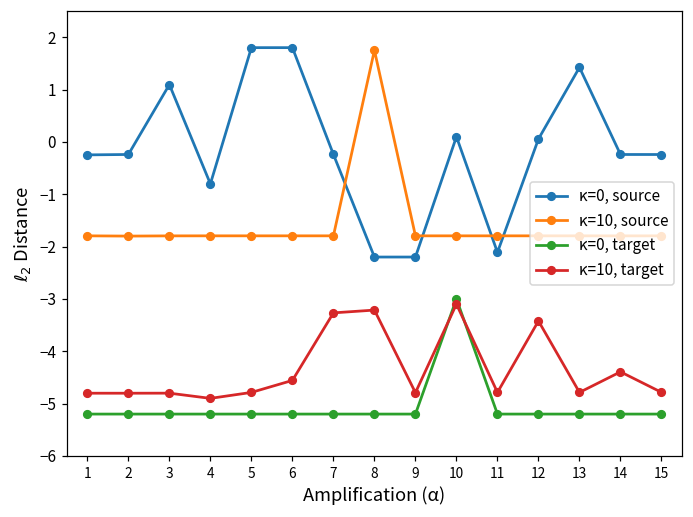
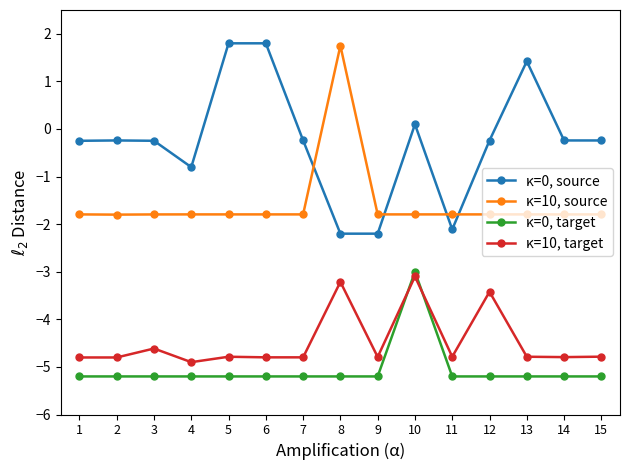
  {
    "κ=0, source": {
      "1": -0.2,
      "2": -0.2,
-     "3": 1.1,
+     "3": -0.2,
      "4": -0.8,
      "5": 1.8,
      "6": 1.8,
      "7": -0.2,
      "8": -2.2,
      "9": -2.2,
      "10": 0.1,
      "11": -2.1,
-     "12": 0.1,
+     "12": -0.2,
      "13": 1.4,
      "14": -0.2,
      "15": -0.2
    },
    "κ=10, source": {
      "1": -1.8,
      "2": -1.8,
      "3": -1.8,
      "4": -1.8,
      "5": -1.8,
      "6": -1.8,
      "7": -1.8,
      "8": 1.7,
      "9": -1.8,
      "10": -1.8,
      "11": -1.8
    },
    "κ=0, target": {
      "1": -5.2,
      "2": -5.2,
      "3": -5.2,
      "4": -5.2,
      "5": -5.2,
      "6": -5.2,
      "7": -5.2,
      "8": -5.2,
      "9": -5.2,
      "10": -3.0,
      "11": -5.2,
      "12": -5.2,
      "13": -5.2,
      "14": -5.2,
      "15": -5.2
    },
    "κ=10, target": {
      "1": -4.8,
      "2": -4.8,
-     "3": -4.8,
+     "3": -4.6,
      "4": -4.9,
      "5": -4.8,
-     "6": -4.6,
-     "7": -3.3,
+     "6": -4.8,
+     "7": -4.8,
      "8": -3.2,
      "9": -4.8,
      "10": -3.1,
      "11": -4.8,
      "12": -3.4,
      "13": -4.8,
-     "14": -4.4,
+     "14": -4.8,
      "15": -4.8
    }
  }
